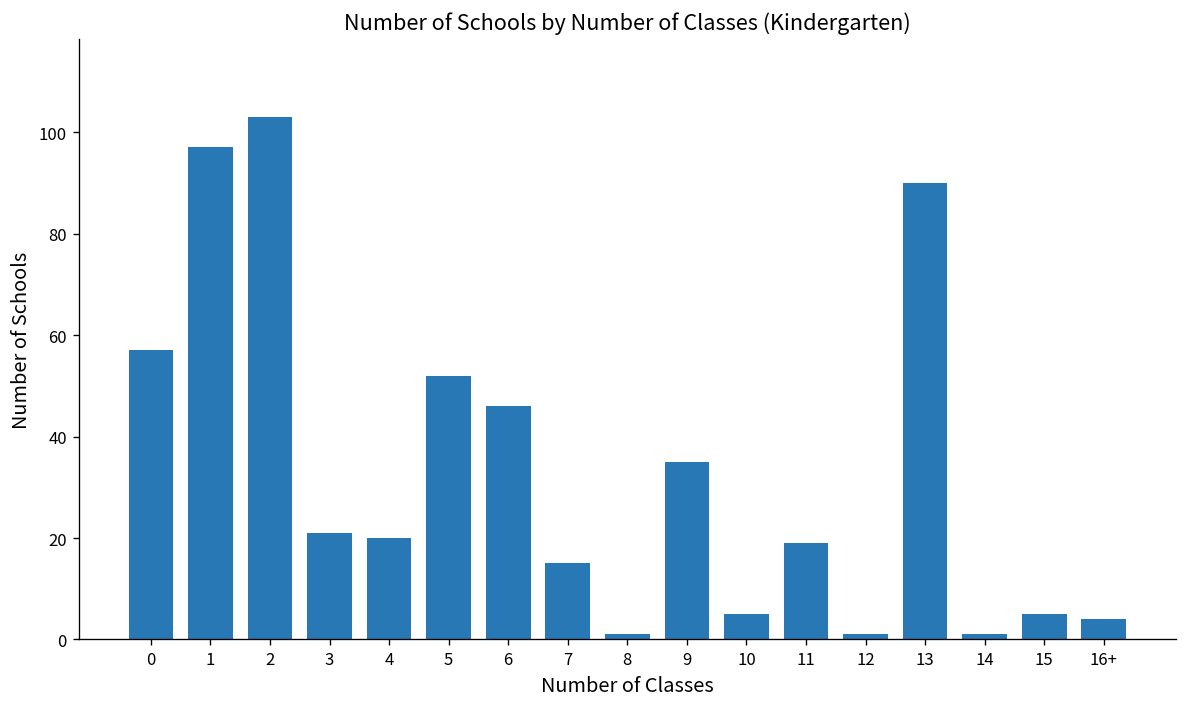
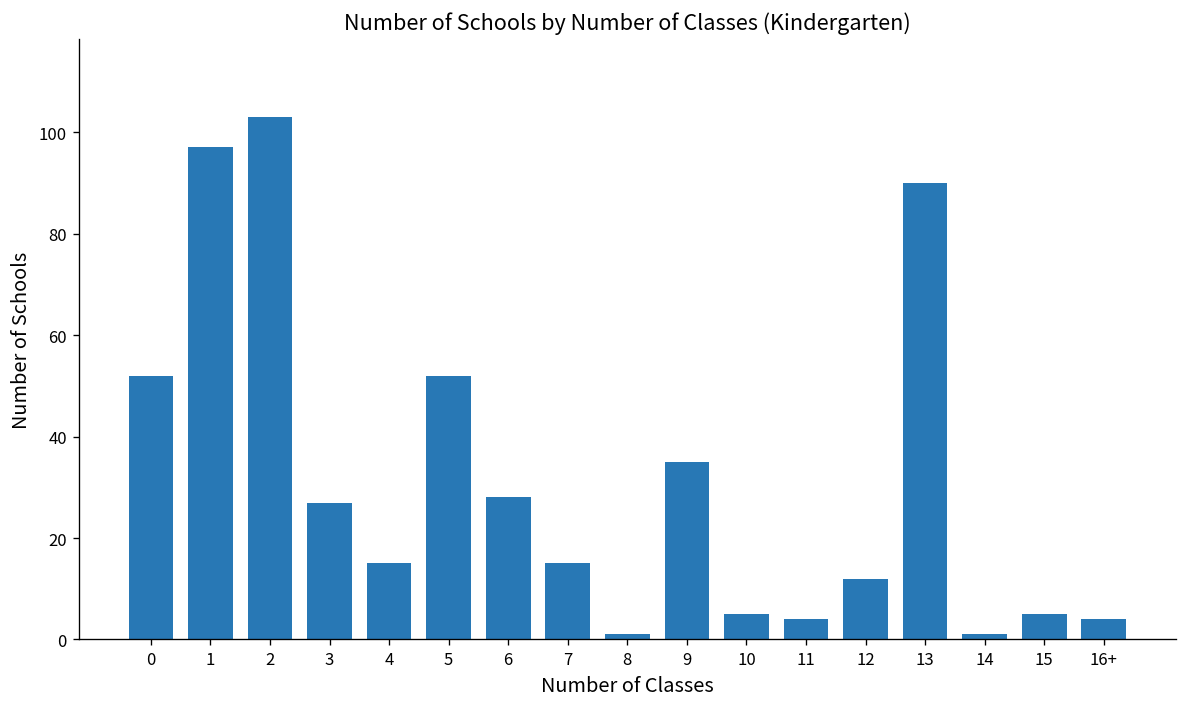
  {
-   "0": 57,
+   "0": 52,
    "1": 97,
    "2": 103,
-   "3": 21,
-   "4": 20,
+   "3": 27,
+   "4": 15,
    "5": 52,
-   "6": 46,
+   "6": 28,
    "7": 15,
    "8": 1,
    "9": 35,
    "10": 5,
-   "11": 19,
-   "12": 1,
+   "11": 4,
+   "12": 12,
    "13": 90,
    "14": 1,
    "15": 5,
    "16+": 4
  }
